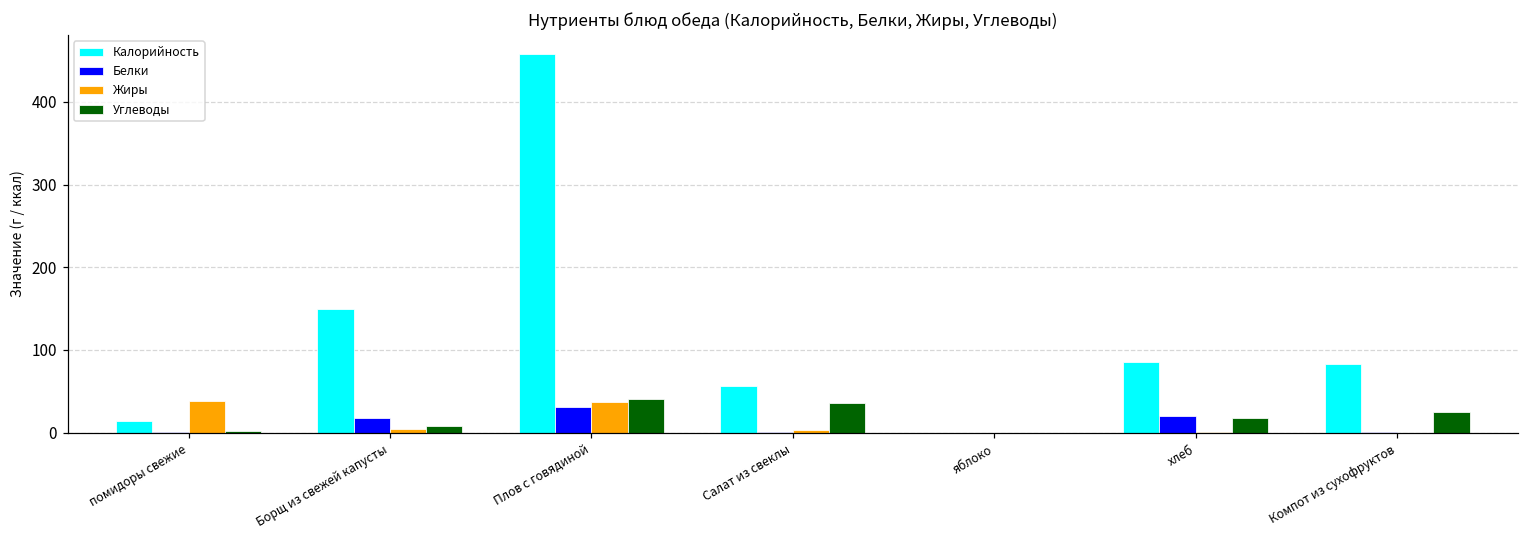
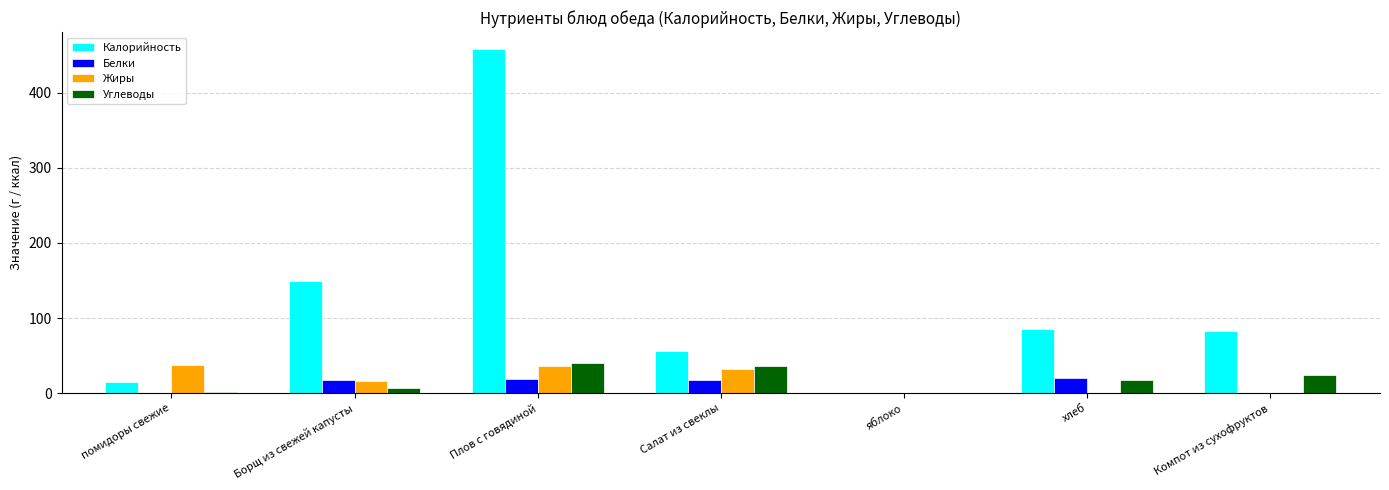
  {
    "Калорийность": {
      "помидоры свежие": 10,
      "Борщ из свежей капусты": 150,
      "Плов с говядиной": 460,
      "Салат из свеклы": 60,
      "яблоко": 0,
      "хлеб": 90,
      "Компот из сухофруктов": 80
    },
    "Белки": {
      "Борщ из свежей капусты": 20,
-     "Плов с говядиной": 30,
-     "Салат из свеклы": 0,
+     "Плов с говядиной": 20,
+     "Салат из свеклы": 20,
      "яблоко": 0,
      "хлеб": 20
    },
    "Жиры": {
      "помидоры свежие": 40,
-     "Борщ из свежей капусты": 0,
+     "Борщ из свежей капусты": 20,
      "Плов с говядиной": 40,
-     "Салат из свеклы": 0,
+     "Салат из свеклы": 30,
      "яблоко": 0,
      "Компот из сухофруктов": 0
    },
    "Углеводы": {
      "Борщ из свежей капусты": 10,
      "Плов с говядиной": 40,
      "Салат из свеклы": 40,
      "яблоко": 0,
      "хлеб": 20,
      "Компот из сухофруктов": 20
    }
  }
